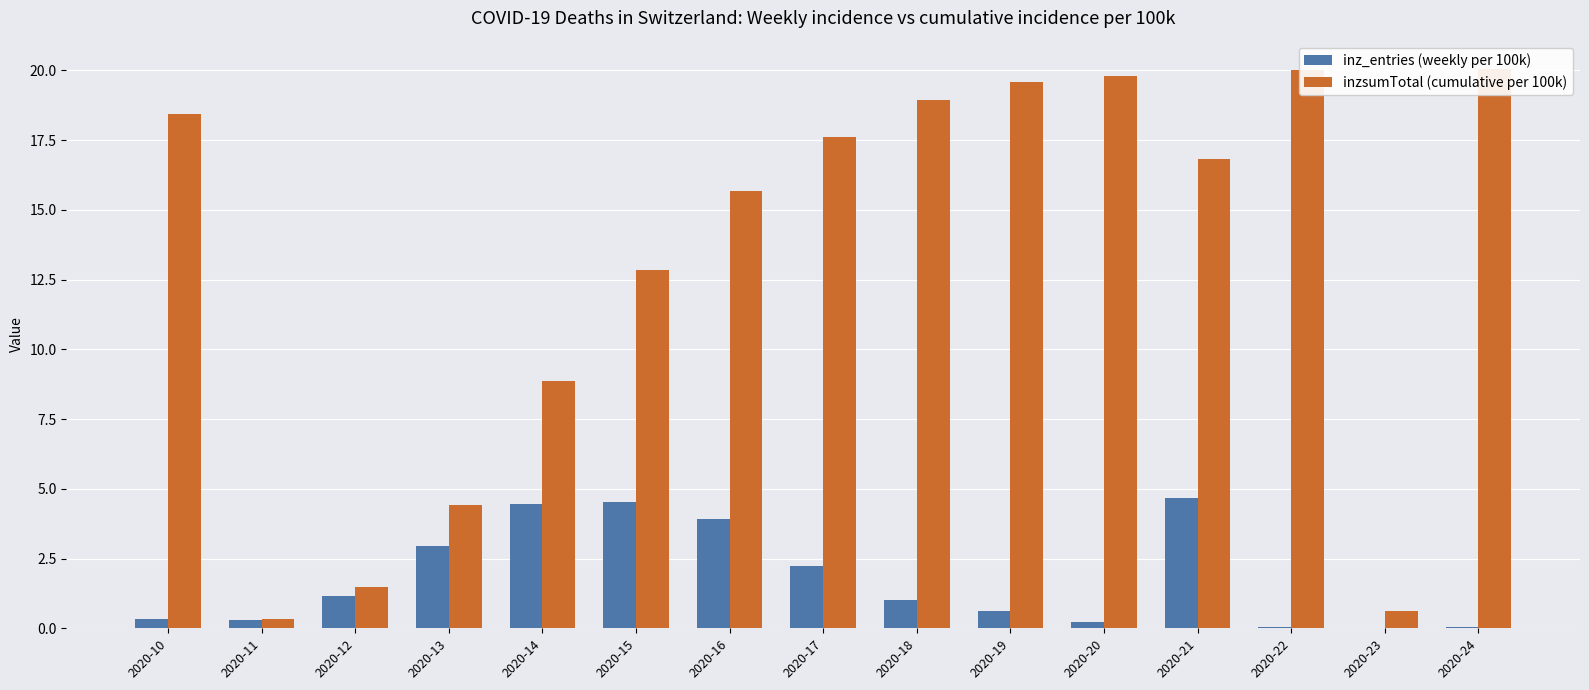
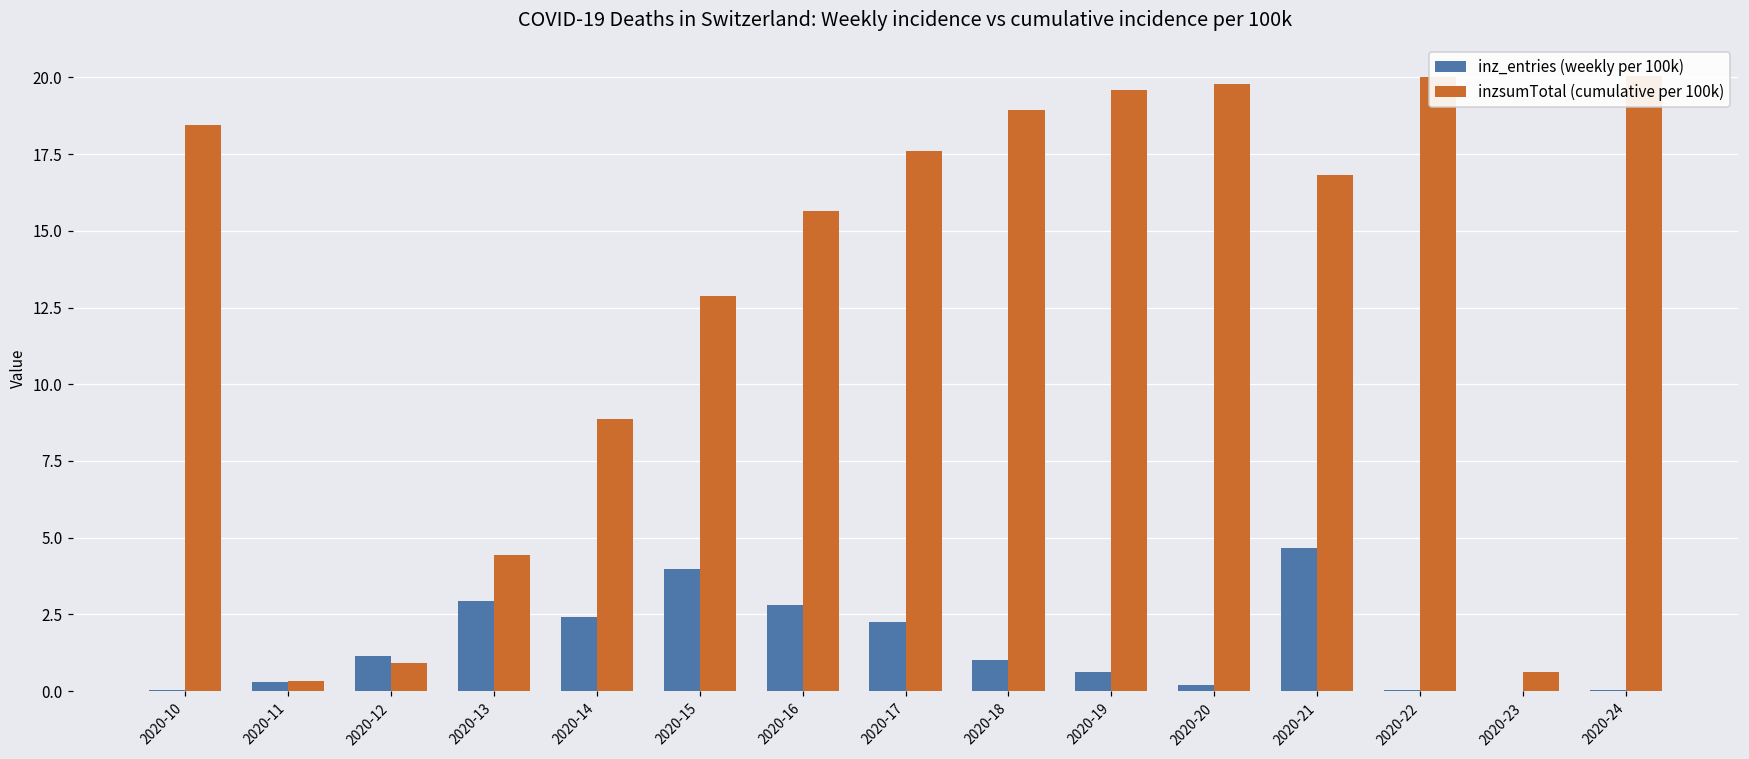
  {
    "inz_entries (weekly per 100k)": {
-     "2020-10": 0.4,
+     "2020-10": 0.0,
      "2020-11": 0.3,
      "2020-12": 1.2,
      "2020-13": 3.0,
-     "2020-14": 4.5,
-     "2020-15": 4.5,
-     "2020-16": 3.9,
+     "2020-14": 2.4,
+     "2020-15": 4.0,
+     "2020-16": 2.8,
      "2020-17": 2.3,
      "2020-18": 1.0,
      "2020-19": 0.6,
      "2020-20": 0.2,
      "2020-21": 4.7
    },
    "inzsumTotal (cumulative per 100k)": {
      "2020-10": 18.5,
      "2020-11": 0.3,
-     "2020-12": 1.5,
+     "2020-12": 0.9,
      "2020-13": 4.4,
      "2020-14": 8.9,
      "2020-15": 12.9,
      "2020-16": 15.7,
      "2020-17": 17.6,
      "2020-18": 19.0,
      "2020-19": 19.6,
      "2020-20": 19.8,
      "2020-21": 16.8,
      "2020-23": 0.6
    }
  }
